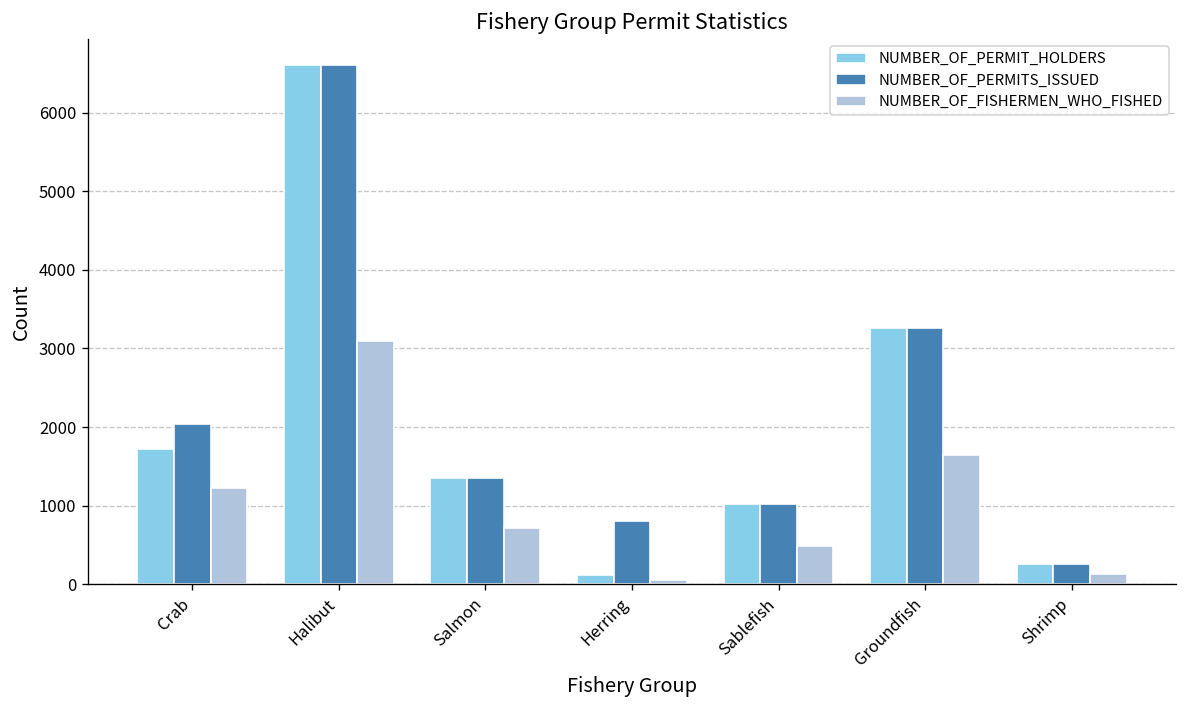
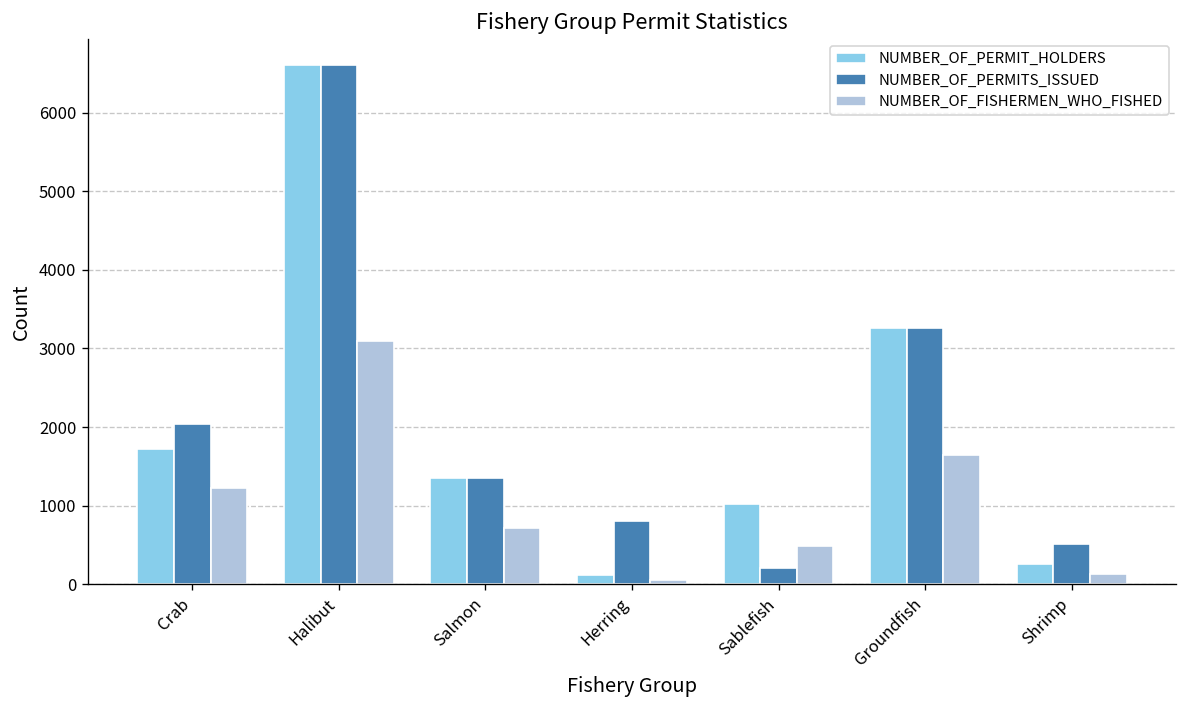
  {
    "NUMBER_OF_PERMITS_ISSUED": {
      "Crab": 2000,
      "Halibut": 6600,
      "Salmon": 1400,
      "Herring": 800,
-     "Sablefish": 1000,
+     "Sablefish": 200,
      "Groundfish": 3300,
-     "Shrimp": 300
+     "Shrimp": 500
    }
  }
